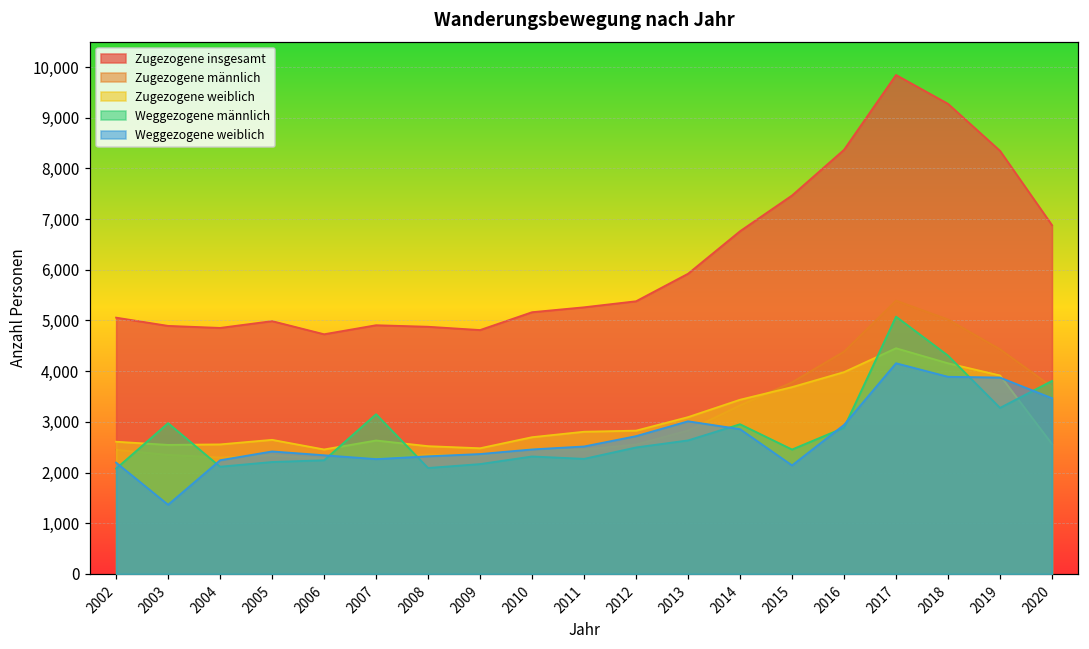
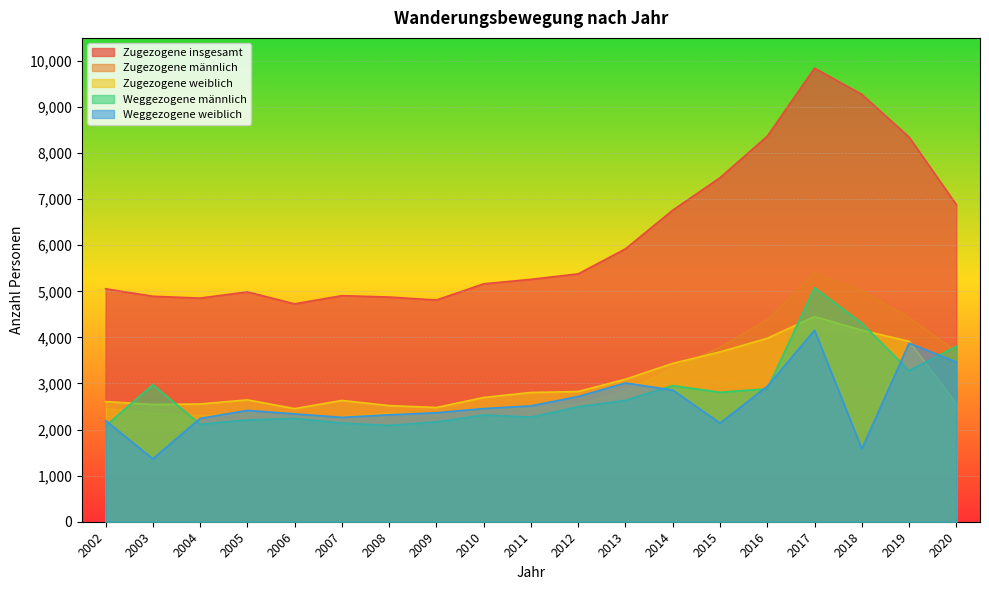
  {
    "Zugezogene weiblich": {
      "2002": "2,600",
      "2003": "2,500",
      "2004": "2,600",
      "2005": "2,600",
      "2006": "2,500",
      "2007": "2,600",
      "2008": "2,500",
      "2009": "2,500",
      "2010": "2,700",
      "2011": "2,800",
      "2012": "2,800",
      "2013": "3,100",
      "2014": "3,400",
      "2015": "3,700",
      "2016": "4,000",
      "2017": "4,500",
      "2018": "4,200",
      "2020": "2,600"
    },
    "Weggezogene männlich": {
      "2002": "2,100",
      "2003": "3,000",
      "2004": "2,100",
      "2005": "2,200",
-     "2007": "3,200",
+     "2007": "2,100",
      "2008": "2,100",
      "2009": "2,200",
      "2010": "2,300",
      "2011": "2,300",
      "2012": "2,500",
      "2013": "2,600",
      "2014": "3,000",
-     "2015": "2,500",
+     "2015": "2,800",
      "2017": "5,100",
      "2018": "4,300",
      "2019": "3,300",
      "2020": "3,800"
    },
    "Weggezogene weiblich": {
      "2002": "2,200",
      "2003": "1,400",
      "2004": "2,200",
      "2005": "2,400",
      "2006": "2,300",
      "2011": "2,500",
      "2012": "2,700",
      "2013": "3,000",
      "2014": "2,900",
      "2015": "2,100",
      "2017": "4,200",
-     "2018": "3,900",
+     "2018": "1,600",
      "2020": "3,500"
    }
  }
